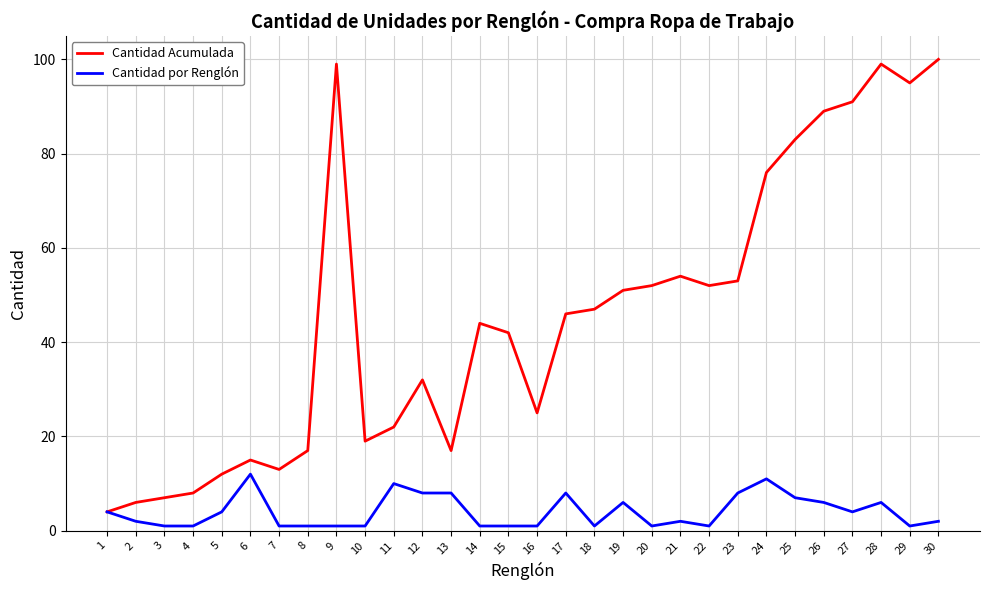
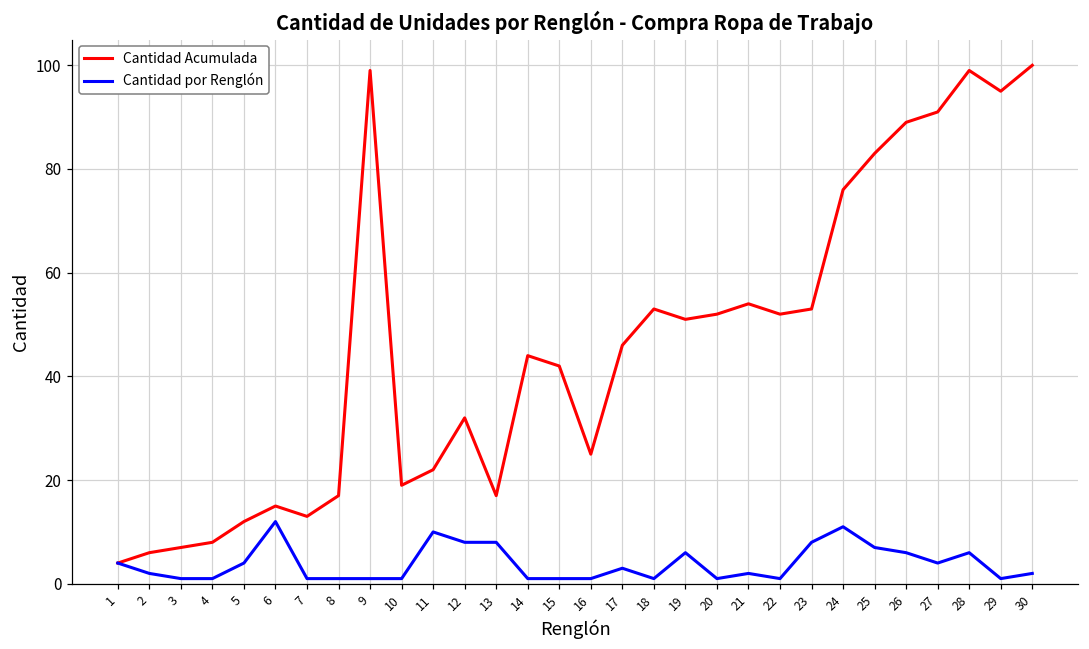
  {
    "Cantidad Acumulada": {
      "2": 6,
      "3": 7,
      "4": 8,
      "5": 12,
      "6": 15,
      "7": 13,
      "8": 17,
      "9": 99,
      "10": 19,
      "11": 22,
      "12": 32,
      "13": 17,
      "14": 44,
      "15": 42,
      "16": 25,
      "17": 46,
-     "18": 47,
+     "18": 53,
      "19": 51,
      "20": 52,
      "21": 54,
      "22": 52,
      "23": 53,
      "24": 76,
      "25": 83,
      "26": 89,
      "27": 91,
      "28": 99,
      "29": 95,
      "30": 100
    },
    "Cantidad por Renglón": {
      "2": 2,
      "3": 1,
      "4": 1,
      "5": 4,
      "6": 12,
      "7": 1,
      "8": 1,
      "9": 1,
      "10": 1,
      "11": 10,
      "12": 8,
      "13": 8,
      "14": 1,
      "15": 1,
      "16": 1,
-     "17": 8,
+     "17": 3,
      "18": 1,
      "19": 6,
      "20": 1,
      "21": 2,
      "22": 1,
      "23": 8,
      "24": 11,
      "25": 7,
      "26": 6,
      "27": 4,
      "28": 6,
      "29": 1,
      "30": 2
    }
  }
